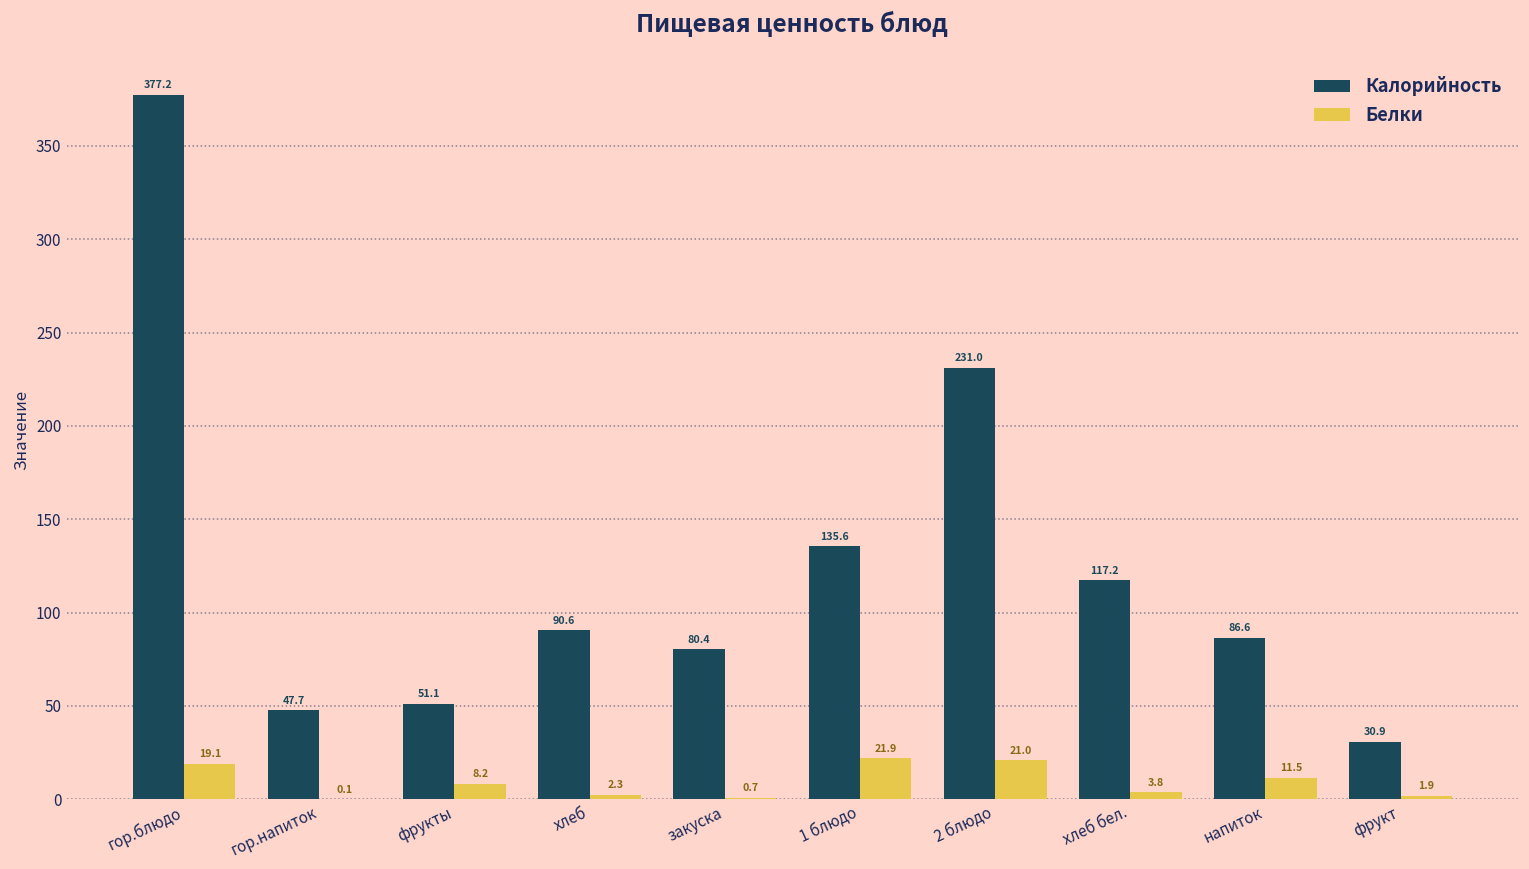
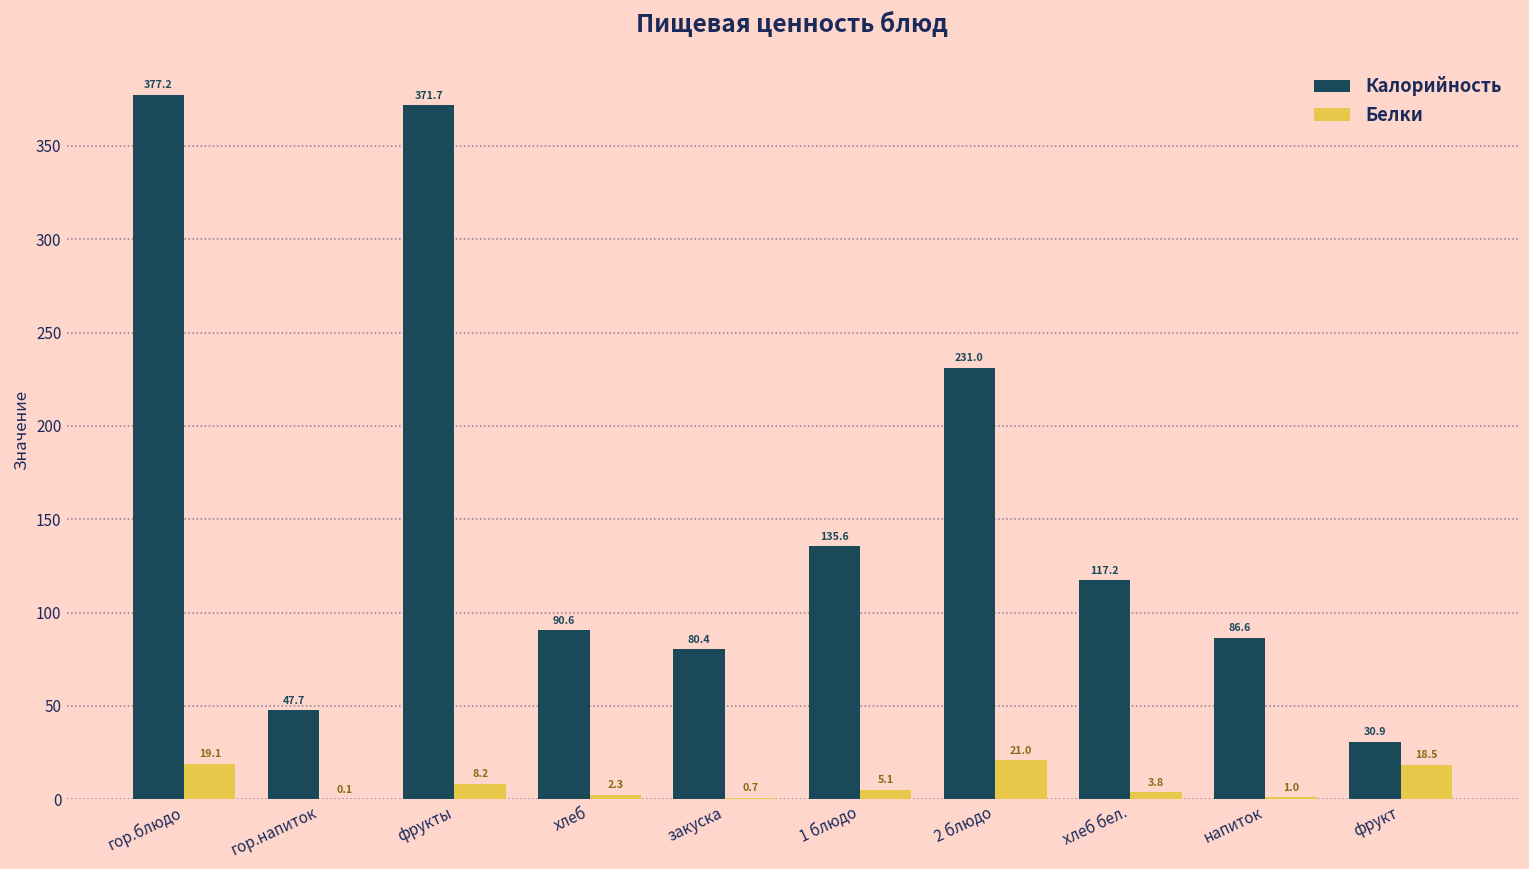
  {
    "Калорийность": {
      "гор.блюдо": 377.2,
      "гор.напиток": 47.7,
-     "фрукты": 51.1,
+     "фрукты": 371.7,
      "хлеб": 90.6,
      "закуска": 80.4,
      "1 блюдо": 135.6,
      "2 блюдо": 231.0,
      "хлеб бел.": 117.2,
      "напиток": 86.6,
      "фрукт": 30.9
    },
    "Белки": {
      "гор.блюдо": 19.1,
      "гор.напиток": 0.1,
      "фрукты": 8.2,
      "хлеб": 2.3,
      "закуска": 0.7,
-     "1 блюдо": 21.9,
+     "1 блюдо": 5.1,
      "2 блюдо": 21.0,
      "хлеб бел.": 3.8,
-     "напиток": 11.5,
-     "фрукт": 1.9
+     "напиток": 1.0,
+     "фрукт": 18.5
    }
  }
